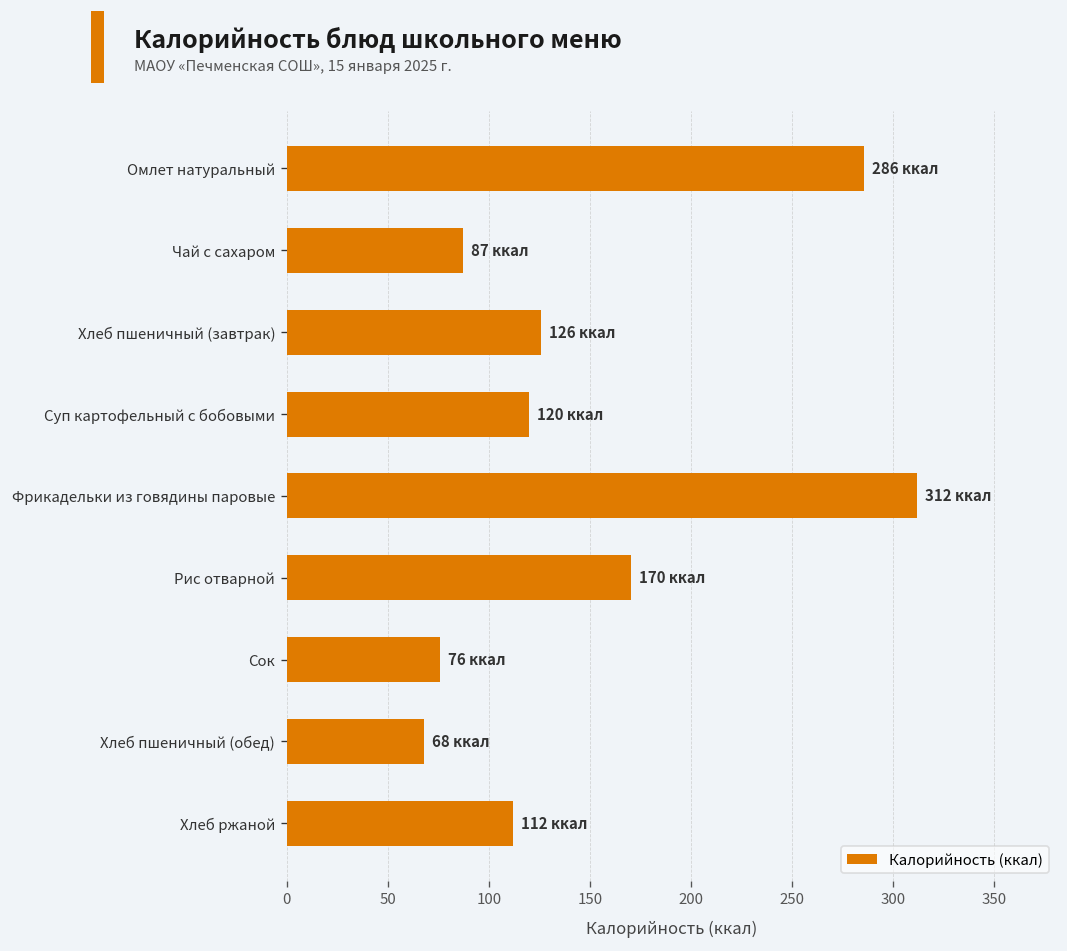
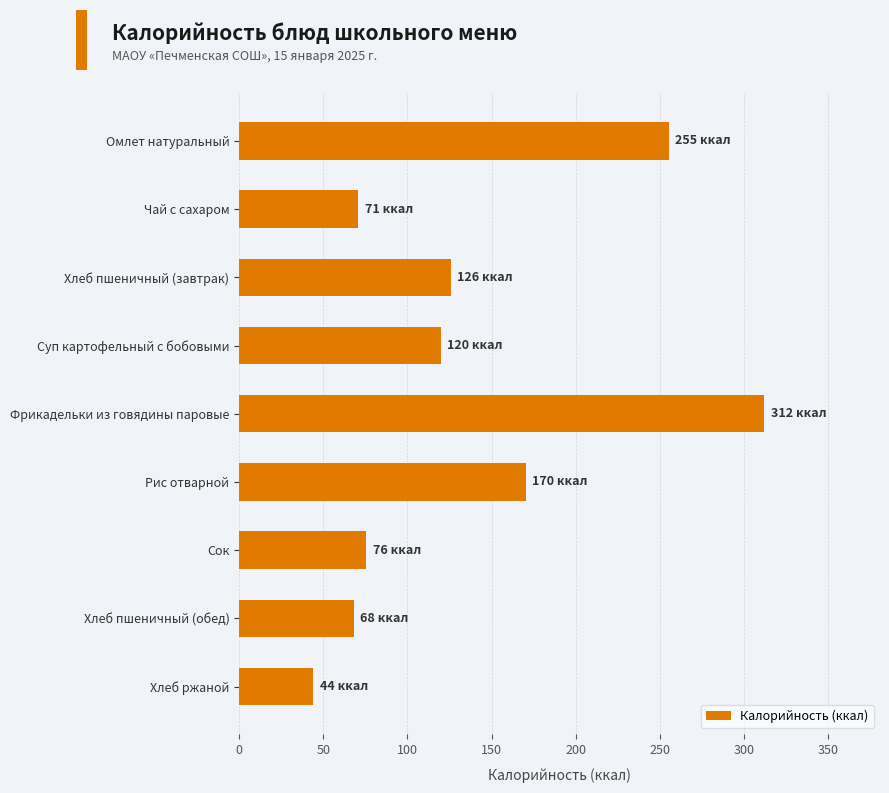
  {
-   "Омлет натуральный": 286,
-   "Чай с сахаром": 87,
+   "Омлет натуральный": 255,
+   "Чай с сахаром": 71,
    "Хлеб пшеничный (завтрак)": 126,
    "Суп картофельный с бобовыми": 120,
    "Фрикадельки из говядины паровые": 312,
    "Рис отварной": 170,
    "Сок": 76,
    "Хлеб пшеничный (обед)": 68,
-   "Хлеб ржаной": 112
+   "Хлеб ржаной": 44
  }
